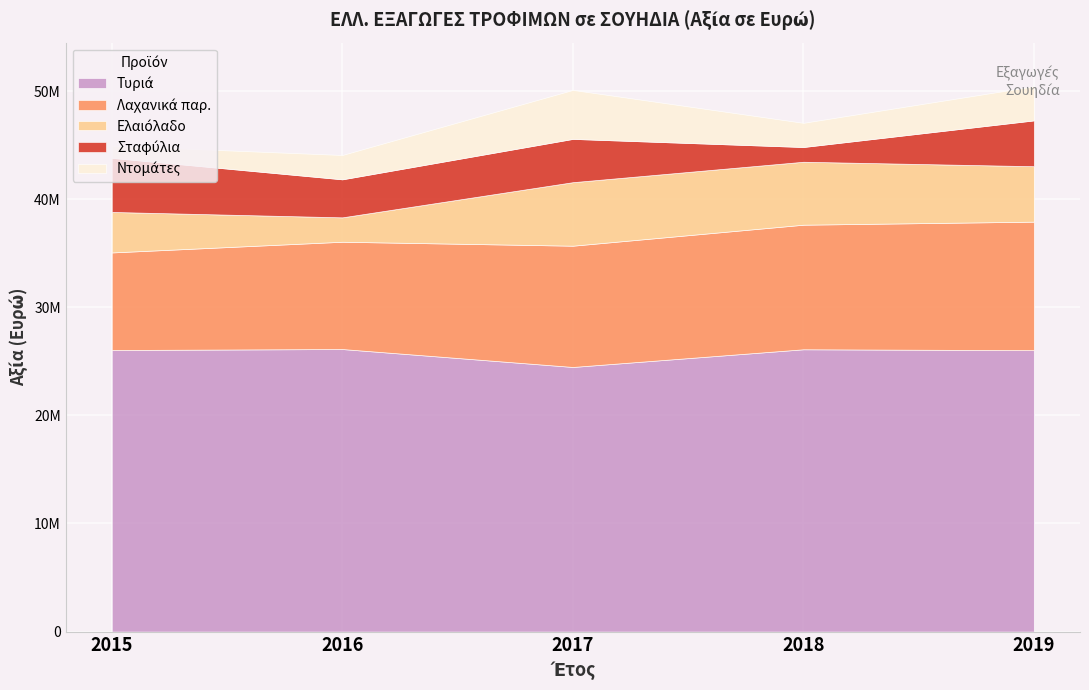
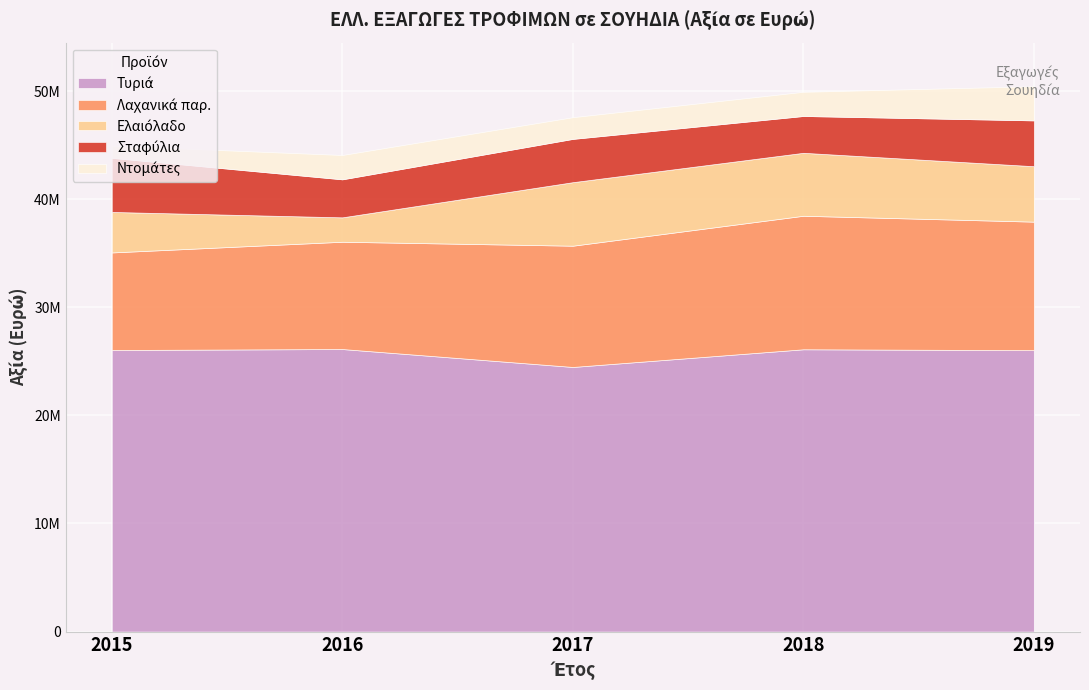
  {
    "Τυριά": {
      "2015": 26000000,
      "2016": 26100000,
      "2017": 24500000,
      "2018": 26100000,
      "2019": 26000000
    },
    "Λαχανικά παρ.": {
      "2015": 9000000,
      "2016": 9900000,
      "2017": 11200000,
-     "2018": 11500000,
+     "2018": 12400000,
      "2019": 11900000
    },
    "Ελαιόλαδο": {
      "2015": 3700000,
      "2016": 2300000,
      "2017": 5900000,
      "2018": 5800000,
      "2019": 5100000
    },
    "Σταφύλια": {
      "2016": 3500000,
      "2017": 4000000,
-     "2018": 1400000,
+     "2018": 3400000,
      "2019": 4200000
    },
    "Ντομάτες": {
      "2016": 2300000,
-     "2017": 4500000,
+     "2017": 2000000,
      "2018": 2200000,
      "2019": 3200000
    }
  }
